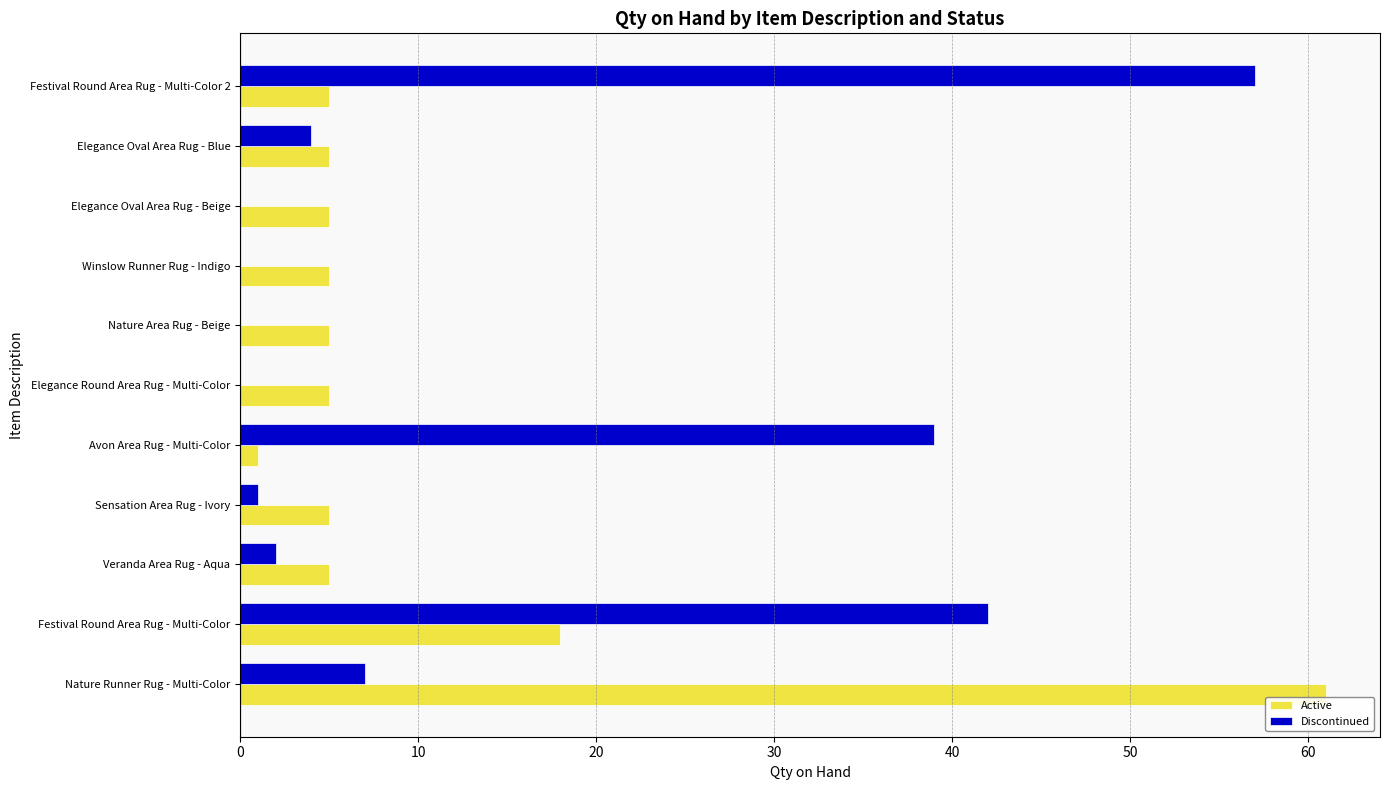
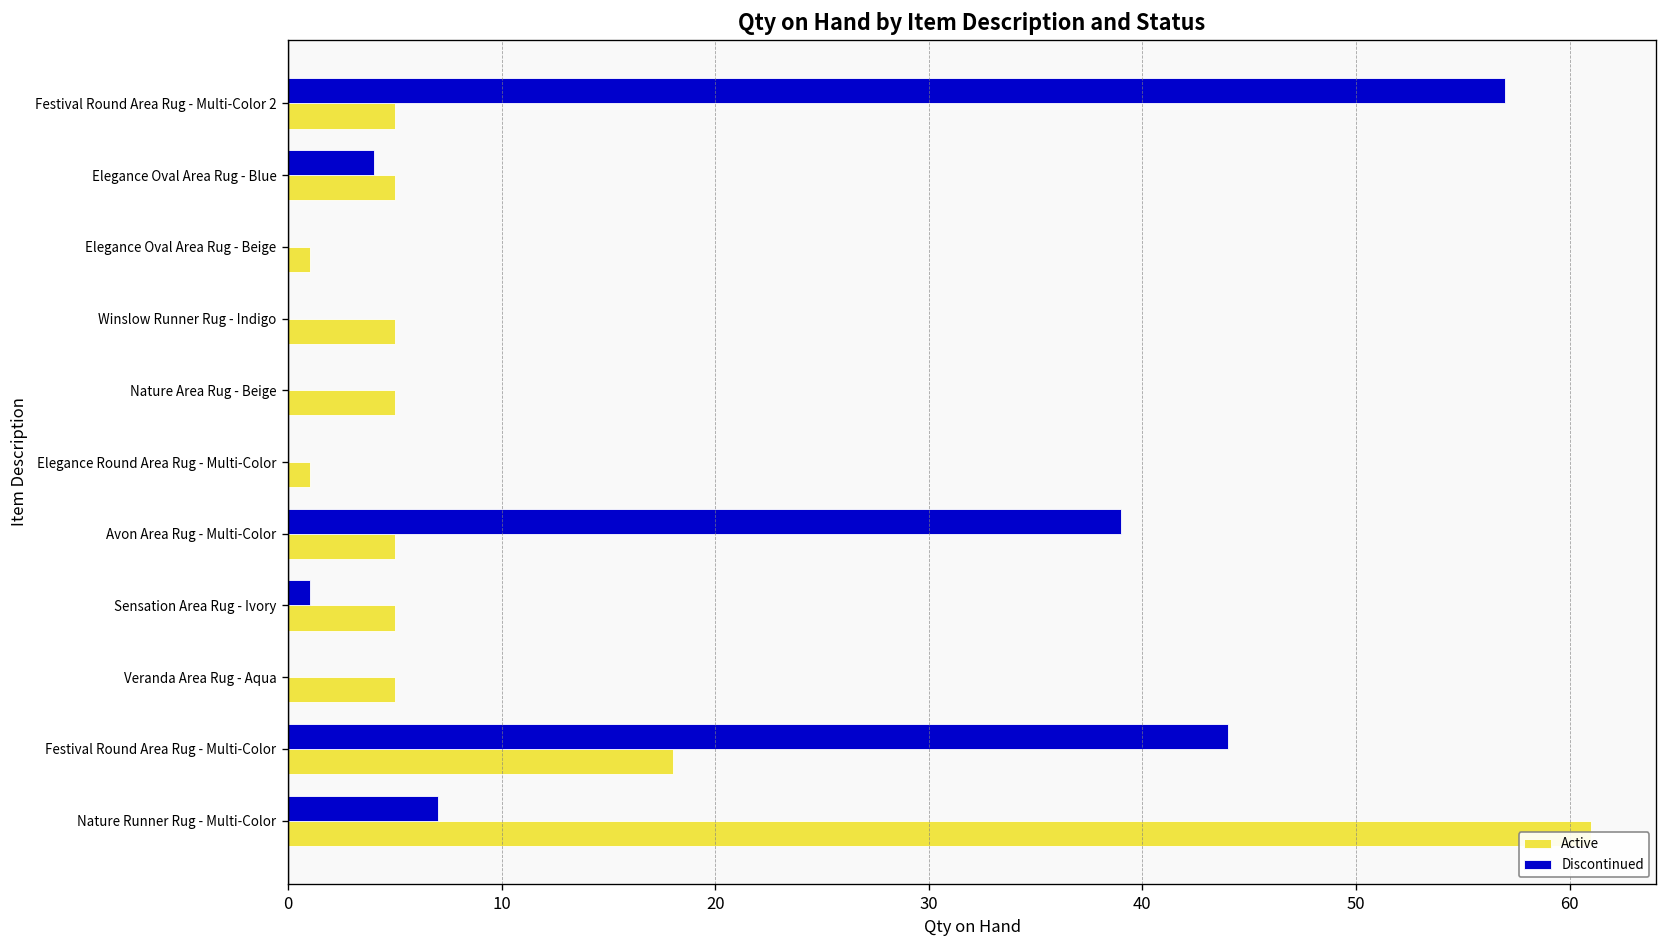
  {
    "Active": {
      "Festival Round Area Rug - Multi-Color 2": 5,
      "Elegance Oval Area Rug - Blue": 5,
-     "Elegance Oval Area Rug - Beige": 5,
+     "Elegance Oval Area Rug - Beige": 1,
      "Winslow Runner Rug - Indigo": 5,
      "Nature Area Rug - Beige": 5,
-     "Elegance Round Area Rug - Multi-Color": 5,
-     "Avon Area Rug - Multi-Color": 1,
+     "Elegance Round Area Rug - Multi-Color": 1,
+     "Avon Area Rug - Multi-Color": 5,
      "Sensation Area Rug - Ivory": 5,
      "Veranda Area Rug - Aqua": 5,
      "Festival Round Area Rug - Multi-Color": 18,
      "Nature Runner Rug - Multi-Color": 61
    },
    "Discontinued": {
      "Festival Round Area Rug - Multi-Color 2": 57,
      "Elegance Oval Area Rug - Blue": 4,
      "Elegance Oval Area Rug - Beige": 0,
      "Winslow Runner Rug - Indigo": 0,
      "Nature Area Rug - Beige": 0,
      "Elegance Round Area Rug - Multi-Color": 0,
      "Avon Area Rug - Multi-Color": 39,
      "Sensation Area Rug - Ivory": 1,
-     "Veranda Area Rug - Aqua": 2,
-     "Festival Round Area Rug - Multi-Color": 42,
+     "Veranda Area Rug - Aqua": 0,
+     "Festival Round Area Rug - Multi-Color": 44,
      "Nature Runner Rug - Multi-Color": 7
    }
  }
